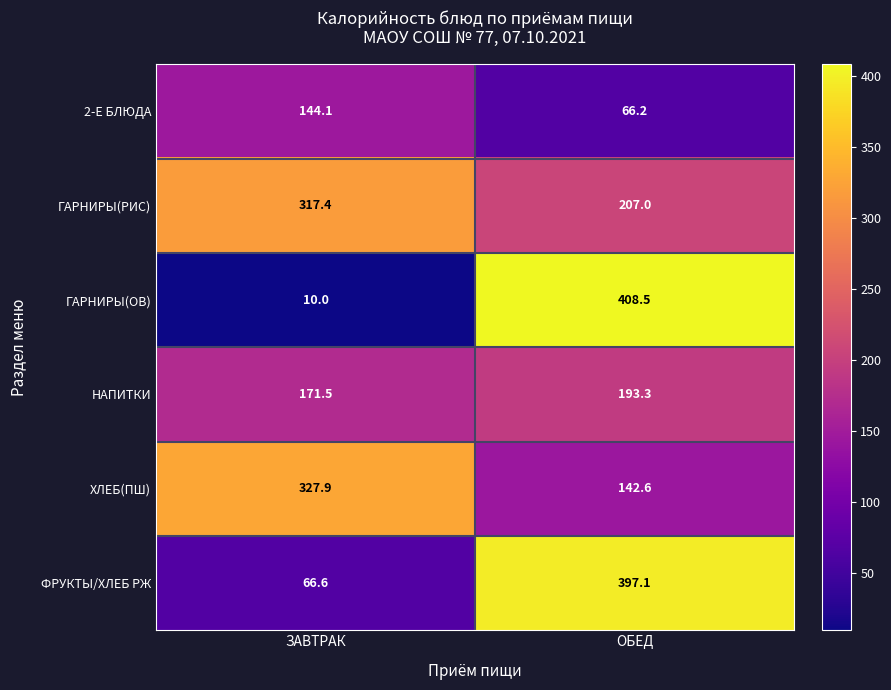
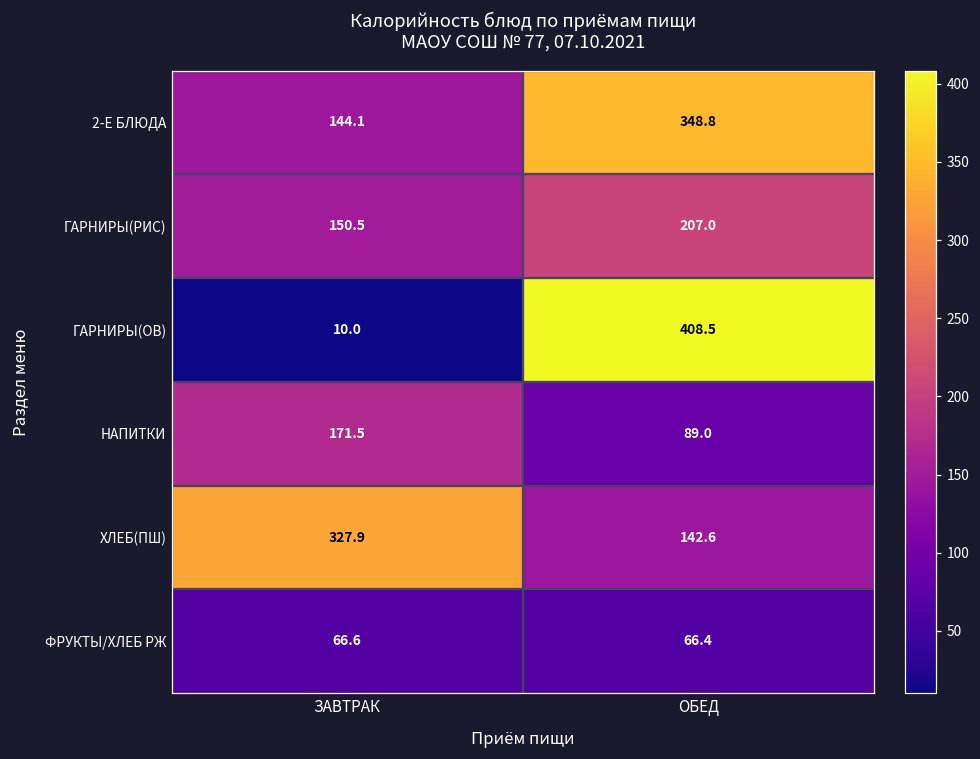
  {
    "2-Е БЛЮДА": {
      "ЗАВТРАК": 144.1,
-     "ОБЕД": 66.2
+     "ОБЕД": 348.8
    },
    "ГАРНИРЫ(РИС)": {
-     "ЗАВТРАК": 317.4,
+     "ЗАВТРАК": 150.5,
      "ОБЕД": 207.0
    },
    "ГАРНИРЫ(ОВ)": {
      "ЗАВТРАК": 10.0,
      "ОБЕД": 408.5
    },
    "НАПИТКИ": {
      "ЗАВТРАК": 171.5,
-     "ОБЕД": 193.3
+     "ОБЕД": 89.0
    },
    "ХЛЕБ(ПШ)": {
      "ЗАВТРАК": 327.9,
      "ОБЕД": 142.6
    },
    "ФРУКТЫ/ХЛЕБ РЖ": {
      "ЗАВТРАК": 66.6,
-     "ОБЕД": 397.1
+     "ОБЕД": 66.4
    }
  }
